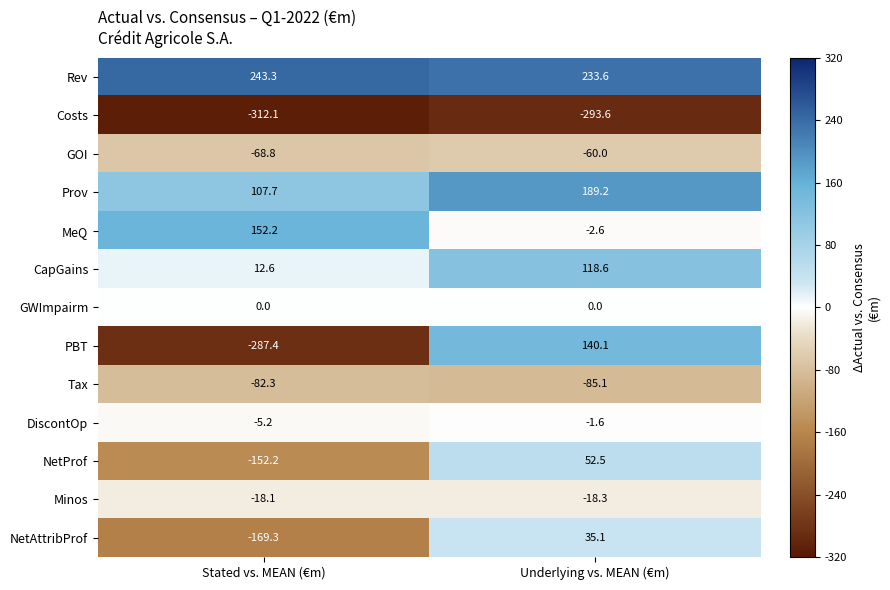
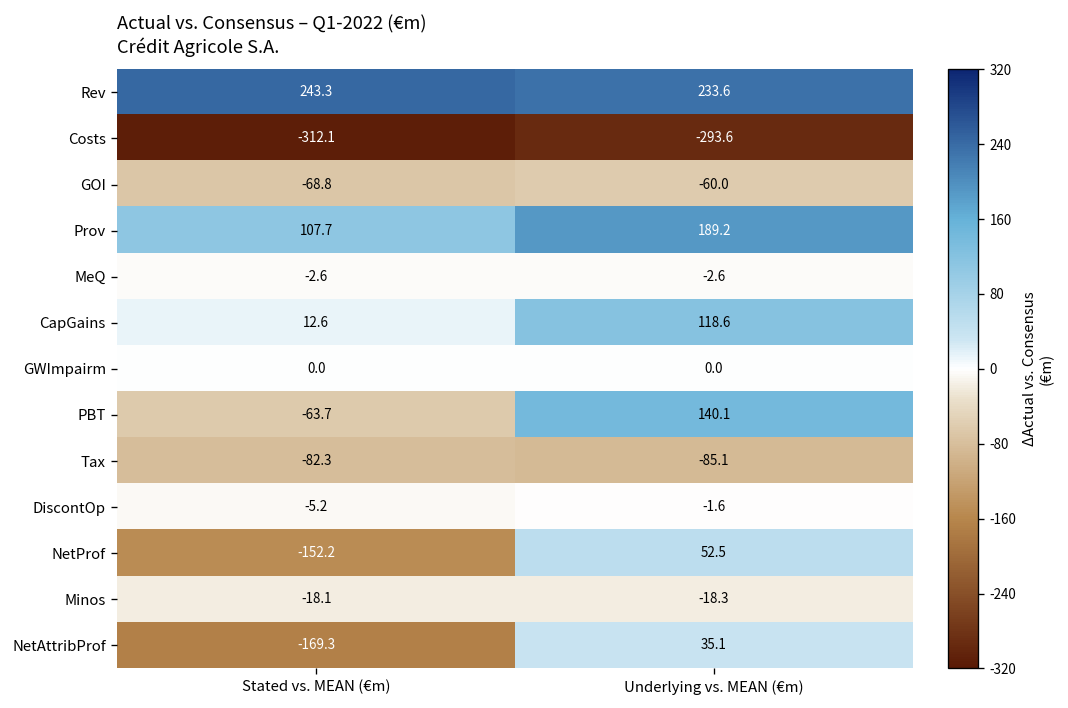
  {
    "Rev": {
      "Stated vs. MEAN (€m)": 243.3,
      "Underlying vs. MEAN (€m)": 233.6
    },
    "Costs": {
      "Stated vs. MEAN (€m)": -312.1,
      "Underlying vs. MEAN (€m)": -293.6
    },
    "GOI": {
      "Stated vs. MEAN (€m)": -68.8,
      "Underlying vs. MEAN (€m)": -60.0
    },
    "Prov": {
      "Stated vs. MEAN (€m)": 107.7,
      "Underlying vs. MEAN (€m)": 189.2
    },
    "MeQ": {
-     "Stated vs. MEAN (€m)": 152.2,
+     "Stated vs. MEAN (€m)": -2.6,
      "Underlying vs. MEAN (€m)": -2.6
    },
    "CapGains": {
      "Stated vs. MEAN (€m)": 12.6,
      "Underlying vs. MEAN (€m)": 118.6
    },
    "GWImpairm": {
      "Stated vs. MEAN (€m)": 0.0,
      "Underlying vs. MEAN (€m)": 0.0
    },
    "PBT": {
-     "Stated vs. MEAN (€m)": -287.4,
+     "Stated vs. MEAN (€m)": -63.7,
      "Underlying vs. MEAN (€m)": 140.1
    },
    "Tax": {
      "Stated vs. MEAN (€m)": -82.3,
      "Underlying vs. MEAN (€m)": -85.1
    },
    "DiscontOp": {
      "Stated vs. MEAN (€m)": -5.2,
      "Underlying vs. MEAN (€m)": -1.6
    },
    "NetProf": {
      "Stated vs. MEAN (€m)": -152.2,
      "Underlying vs. MEAN (€m)": 52.5
    },
    "Minos": {
      "Stated vs. MEAN (€m)": -18.1,
      "Underlying vs. MEAN (€m)": -18.3
    },
    "NetAttribProf": {
      "Stated vs. MEAN (€m)": -169.3,
      "Underlying vs. MEAN (€m)": 35.1
    }
  }
